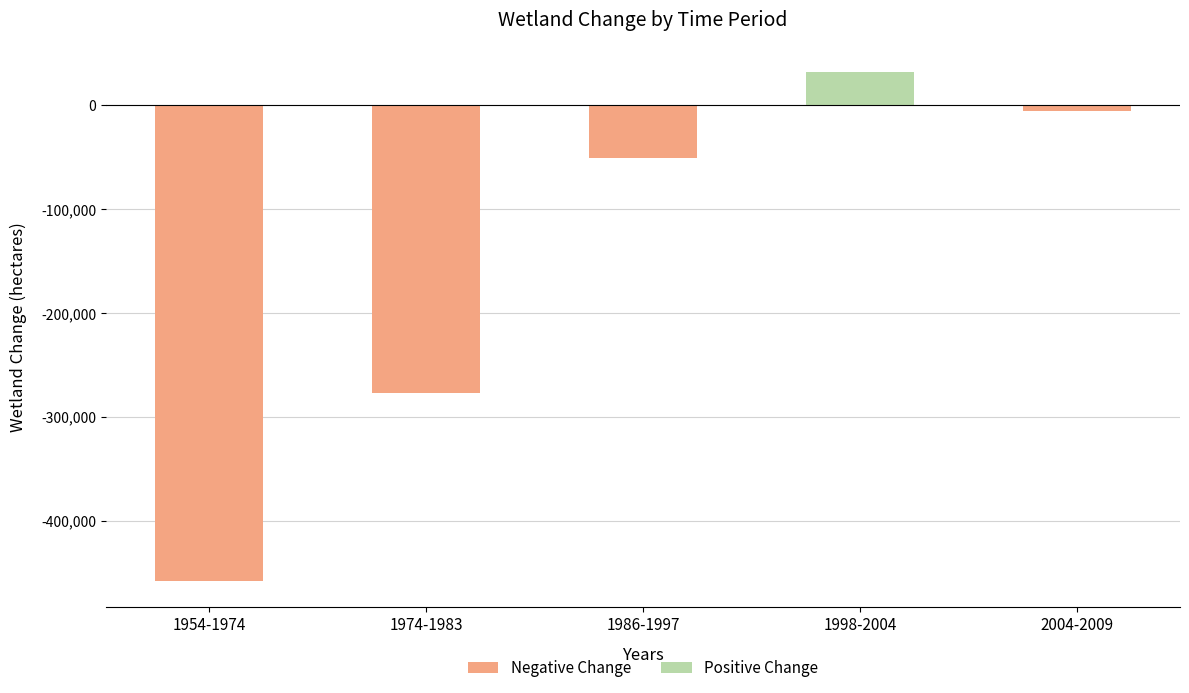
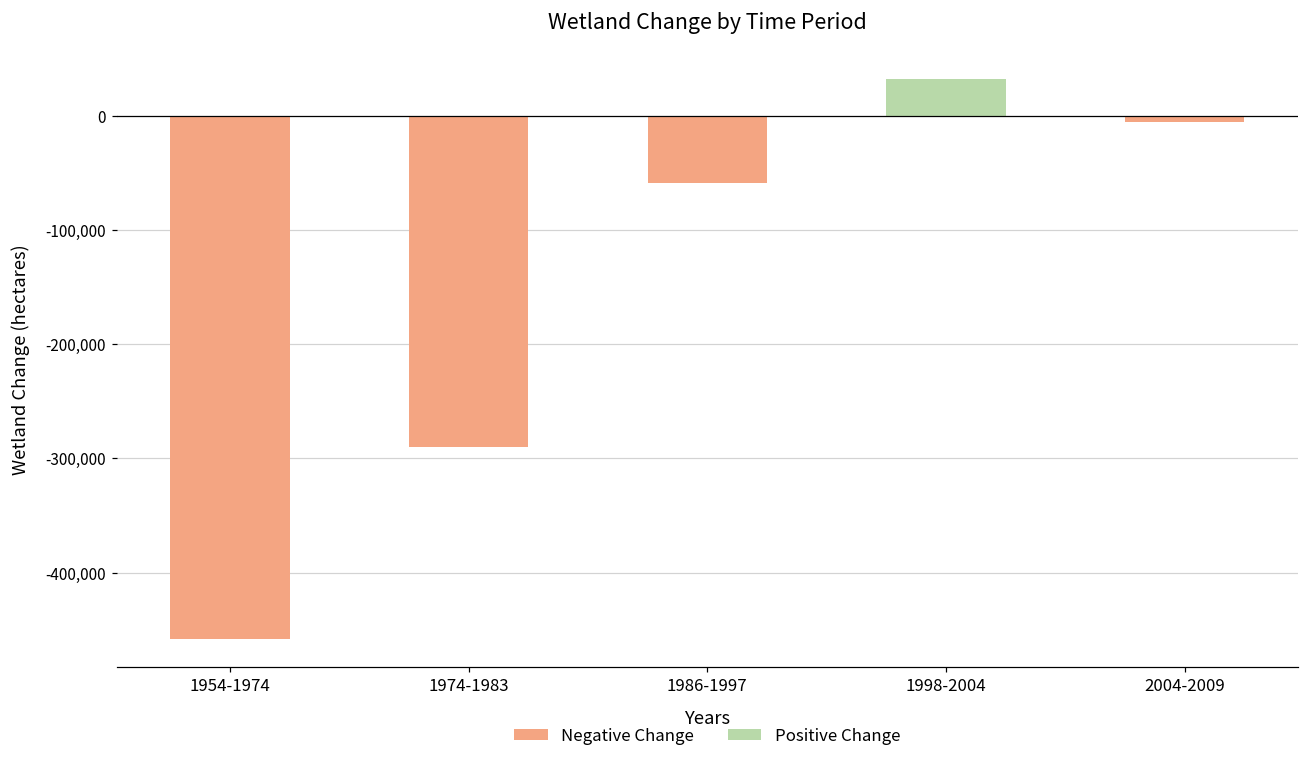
  {
    "1954-1974": "-458,000",
-   "1974-1983": "-277,000",
-   "1986-1997": "-51,000",
+   "1974-1983": "-290,000",
+   "1986-1997": "-59,000",
    "1998-2004": "32,000",
    "2004-2009": "-6,000"
  }
